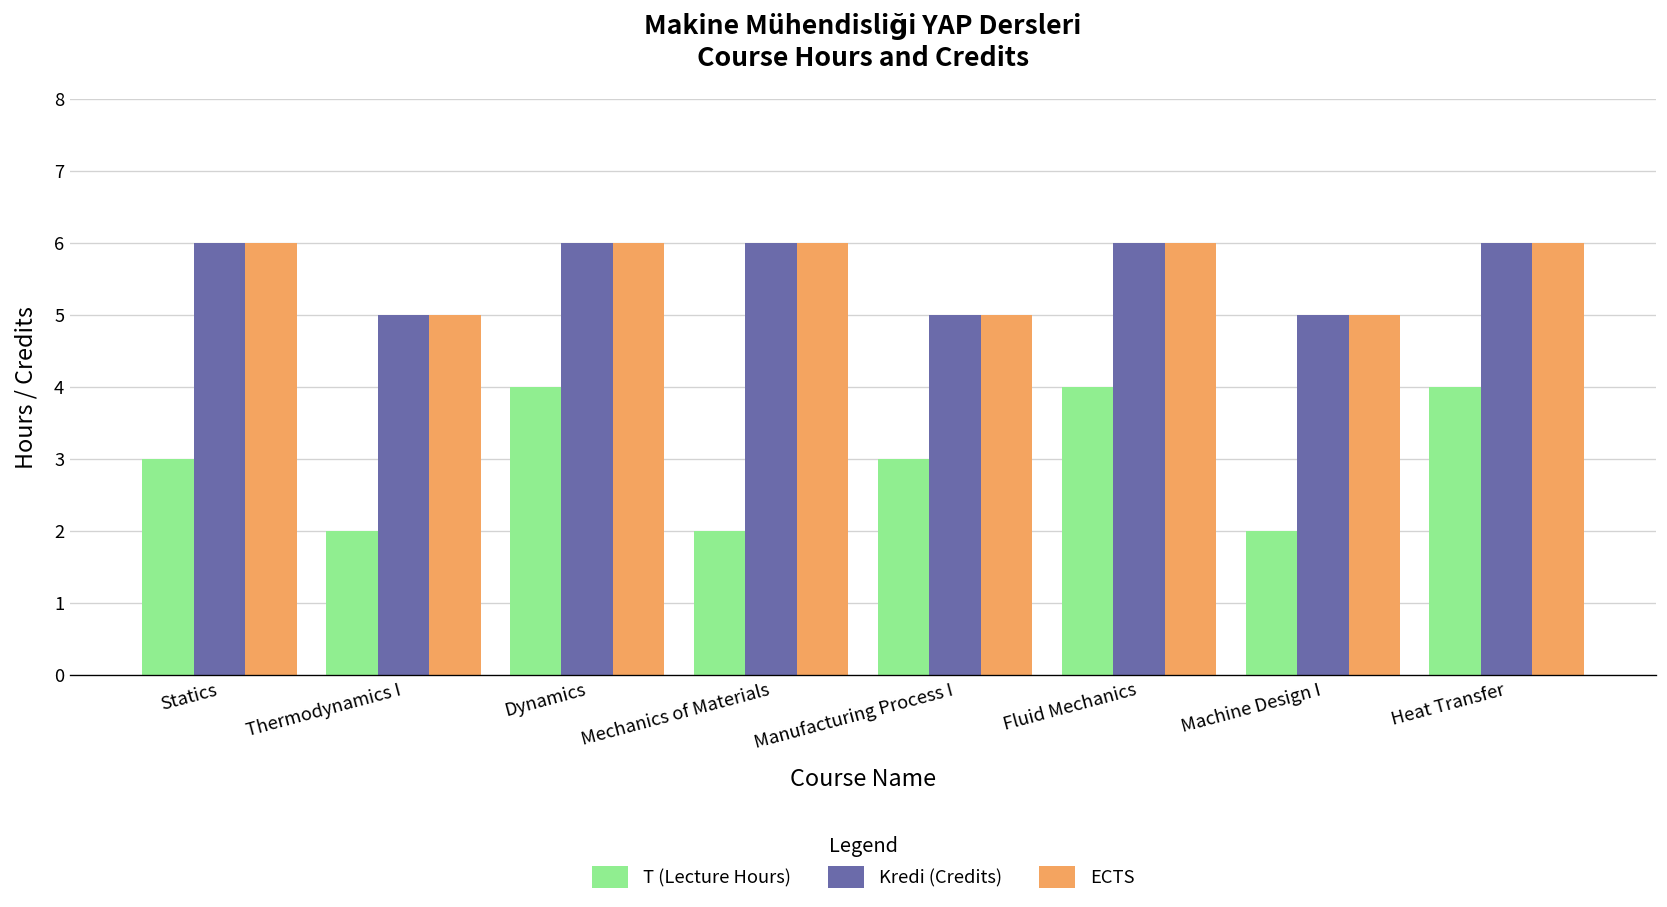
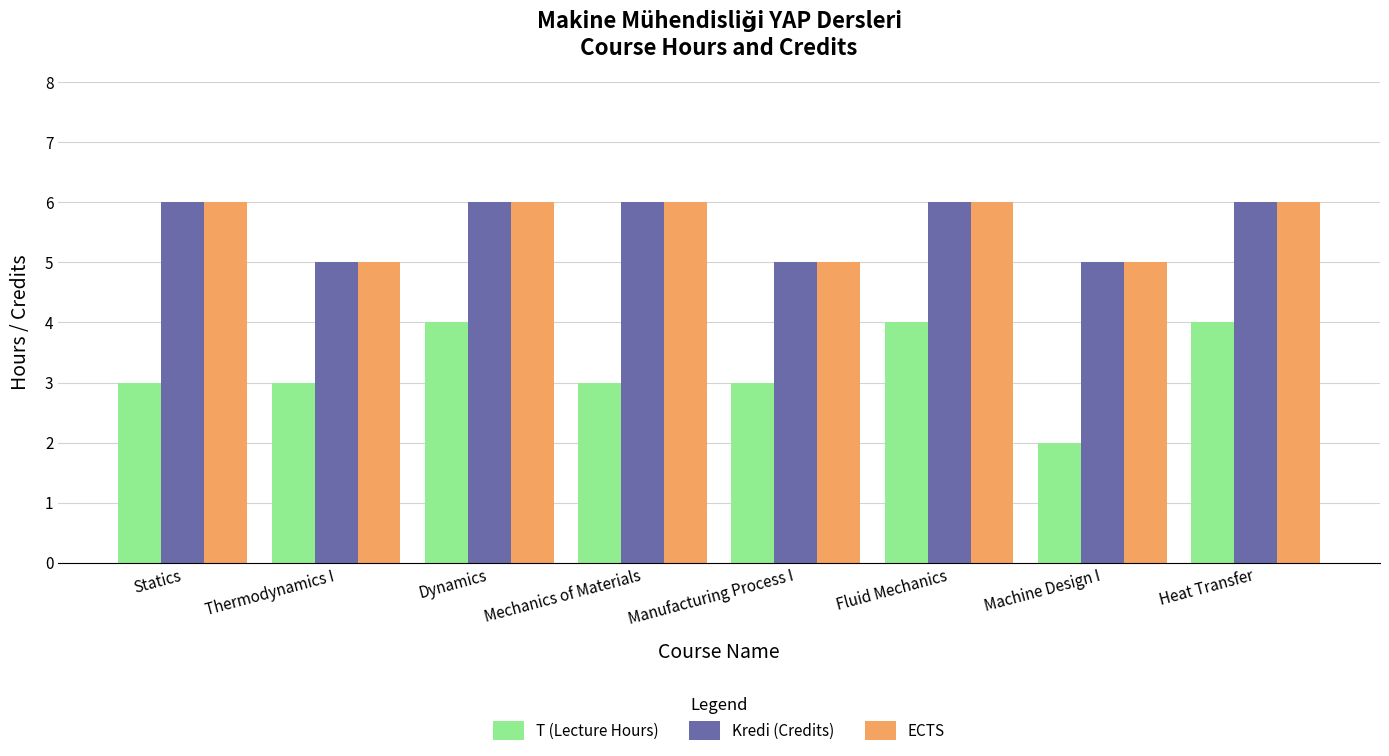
  {
    "T (Lecture Hours)": {
      "Statics": 3,
-     "Thermodynamics I": 2,
+     "Thermodynamics I": 3,
      "Dynamics": 4,
-     "Mechanics of Materials": 2,
+     "Mechanics of Materials": 3,
      "Manufacturing Process I": 3,
      "Fluid Mechanics": 4,
      "Machine Design I": 2,
      "Heat Transfer": 4
    },
    "Kredi (Credits)": {
      "Statics": 6,
      "Thermodynamics I": 5,
      "Dynamics": 6,
      "Mechanics of Materials": 6,
      "Manufacturing Process I": 5,
      "Fluid Mechanics": 6,
      "Machine Design I": 5,
      "Heat Transfer": 6
    },
    "ECTS": {
      "Statics": 6,
      "Thermodynamics I": 5,
      "Dynamics": 6,
      "Mechanics of Materials": 6,
      "Manufacturing Process I": 5,
      "Fluid Mechanics": 6,
      "Machine Design I": 5,
      "Heat Transfer": 6
    }
  }
